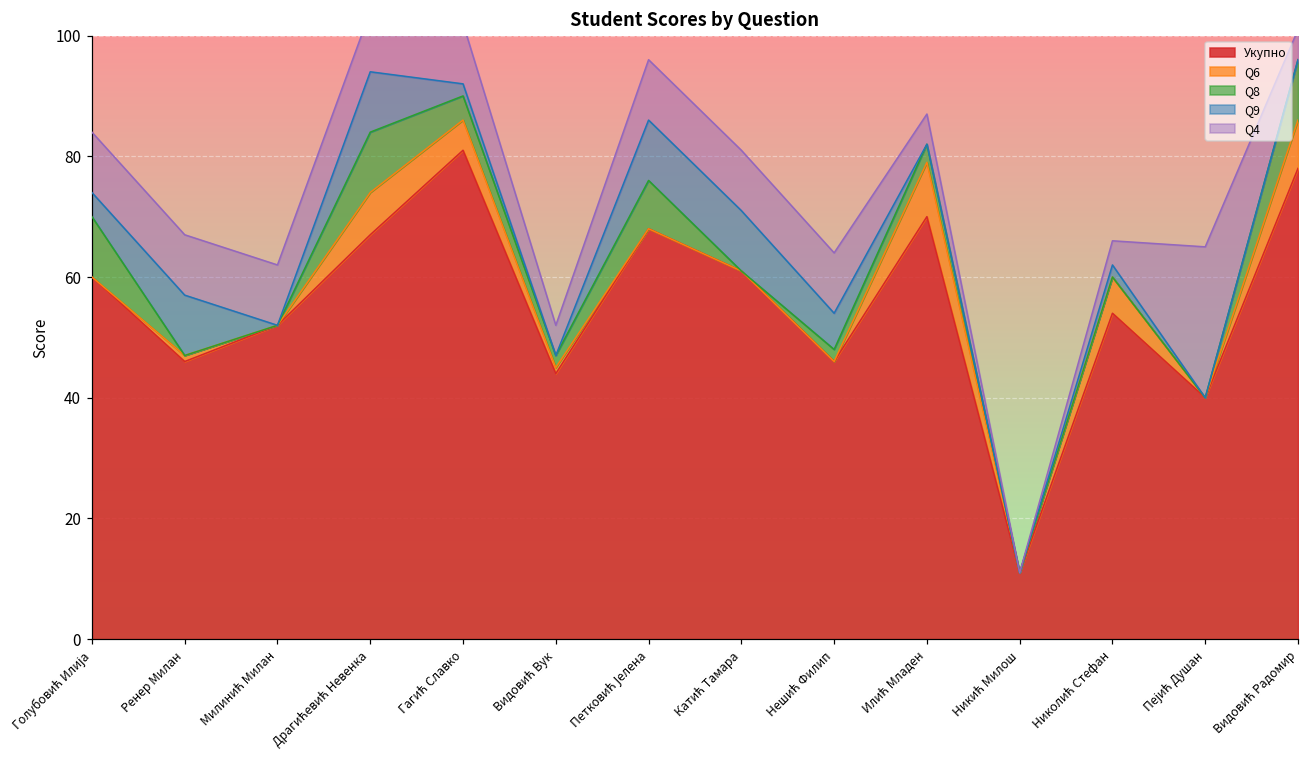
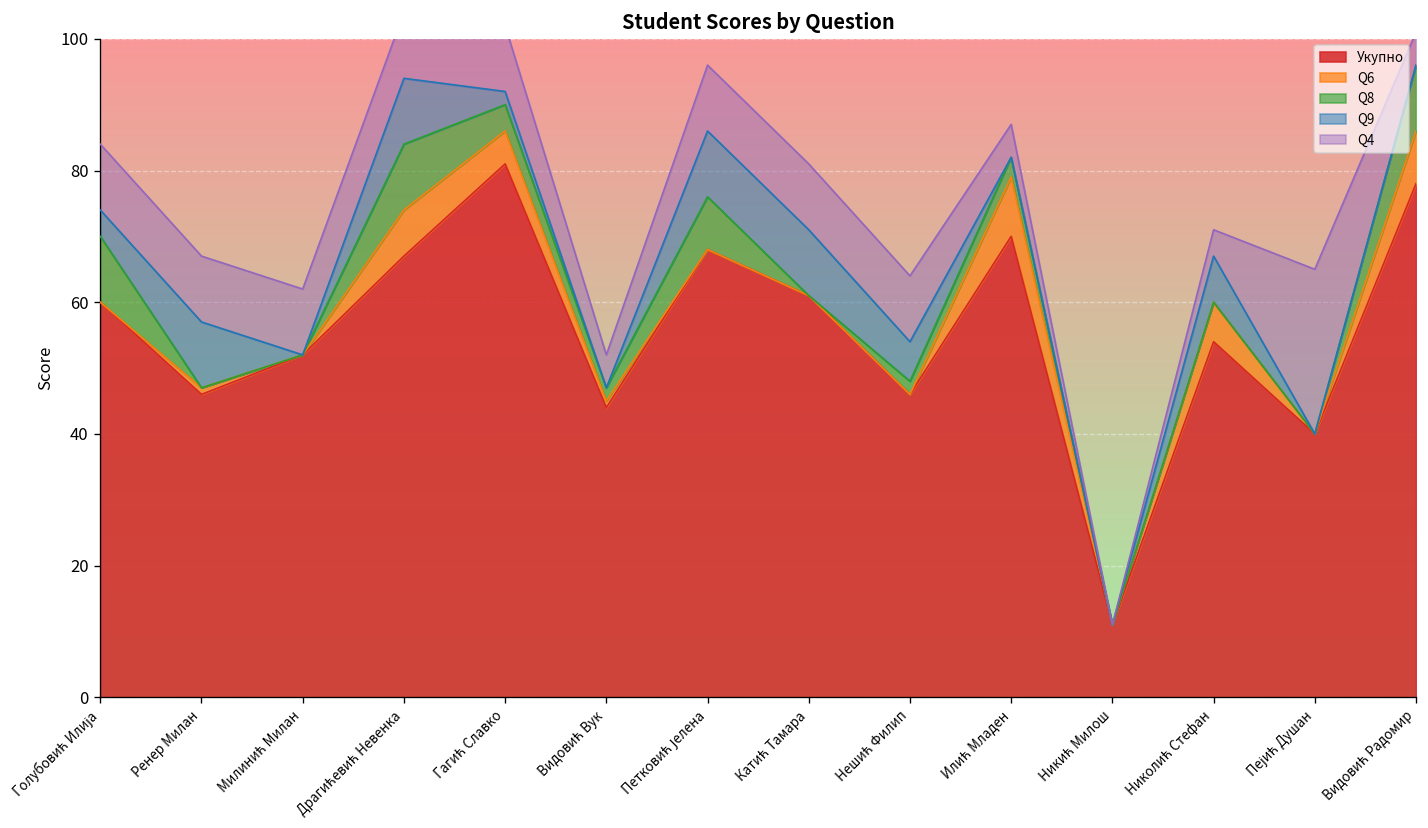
  {
    "Укупно": {
      "Ренер Милан": 46,
      "Драгићевић Невенка": 67,
      "Гагић Славко": 81,
      "Видовић Вук": 44,
      "Илић Младен": 70,
      "Николић Стефан": 54,
      "Видовић Радомир": 78
    },
    "Q6": {
      "Драгићевић Невенка": 7,
      "Гагић Славко": 5,
      "Видовић Вук": 1,
      "Илић Младен": 9,
      "Видовић Радомир": 8
    },
    "Q8": {
      "Голубовић Илија": 10,
      "Драгићевић Невенка": 10,
      "Гагић Славко": 4,
      "Петковић Јелена": 8,
      "Нешић Филип": 2
    },
    "Q9": {
      "Голубовић Илија": 4,
      "Ренер Милан": 10,
      "Драгићевић Невенка": 10,
      "Гагић Славко": 2,
      "Петковић Јелена": 10,
      "Катић Тамара": 10,
      "Нешић Филип": 6,
-     "Николић Стефан": 2
+     "Николић Стефан": 7
    },
    "Q4": {
      "Голубовић Илија": 10,
      "Ренер Милан": 10,
      "Милинић Милан": 10,
      "Видовић Вук": 5,
      "Петковић Јелена": 10,
      "Катић Тамара": 10,
      "Нешић Филип": 10,
      "Илић Младен": 5,
      "Николић Стефан": 4,
      "Пејић Душан": 25
    }
  }
